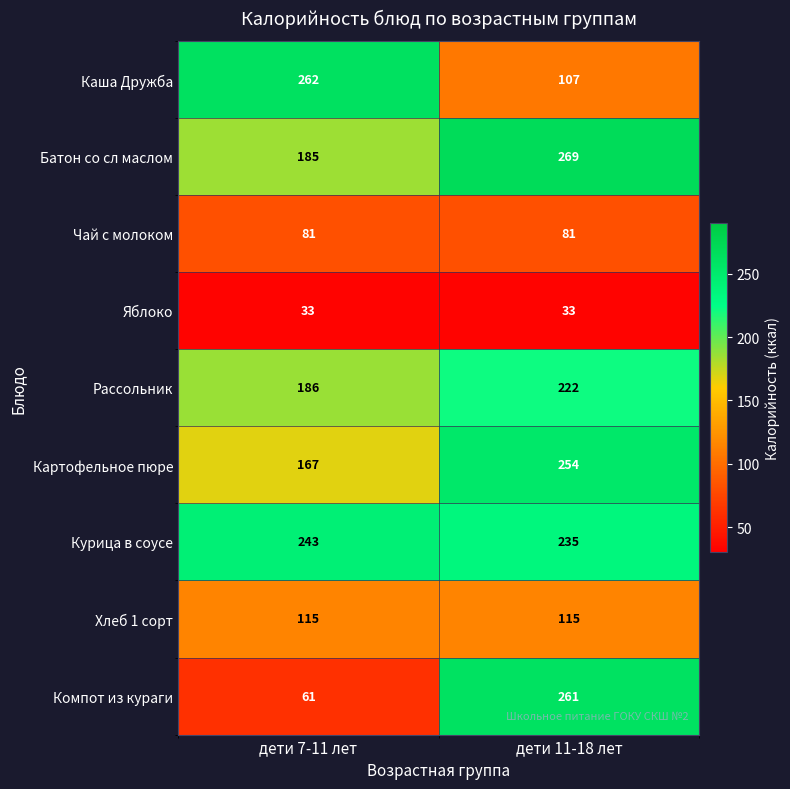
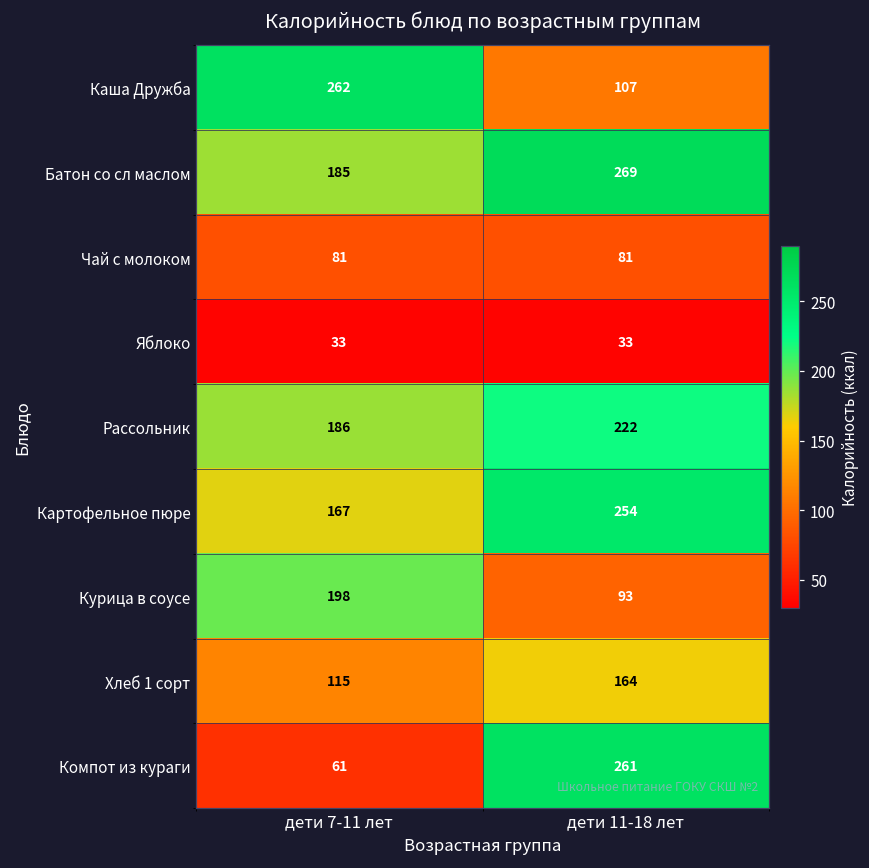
  {
    "Каша Дружба": {
      "дети 7-11 лет": 262,
      "дети 11-18 лет": 107
    },
    "Батон со сл маслом": {
      "дети 7-11 лет": 185,
      "дети 11-18 лет": 269
    },
    "Чай с молоком": {
      "дети 7-11 лет": 81,
      "дети 11-18 лет": 81
    },
    "Яблоко": {
      "дети 7-11 лет": 33,
      "дети 11-18 лет": 33
    },
    "Рассольник": {
      "дети 7-11 лет": 186,
      "дети 11-18 лет": 222
    },
    "Картофельное пюре": {
      "дети 7-11 лет": 167,
      "дети 11-18 лет": 254
    },
    "Курица в соусе": {
-     "дети 7-11 лет": 243,
-     "дети 11-18 лет": 235
+     "дети 7-11 лет": 198,
+     "дети 11-18 лет": 93
    },
    "Хлеб 1 сорт": {
      "дети 7-11 лет": 115,
-     "дети 11-18 лет": 115
+     "дети 11-18 лет": 164
    },
    "Компот из кураги": {
      "дети 7-11 лет": 61
    }
  }
